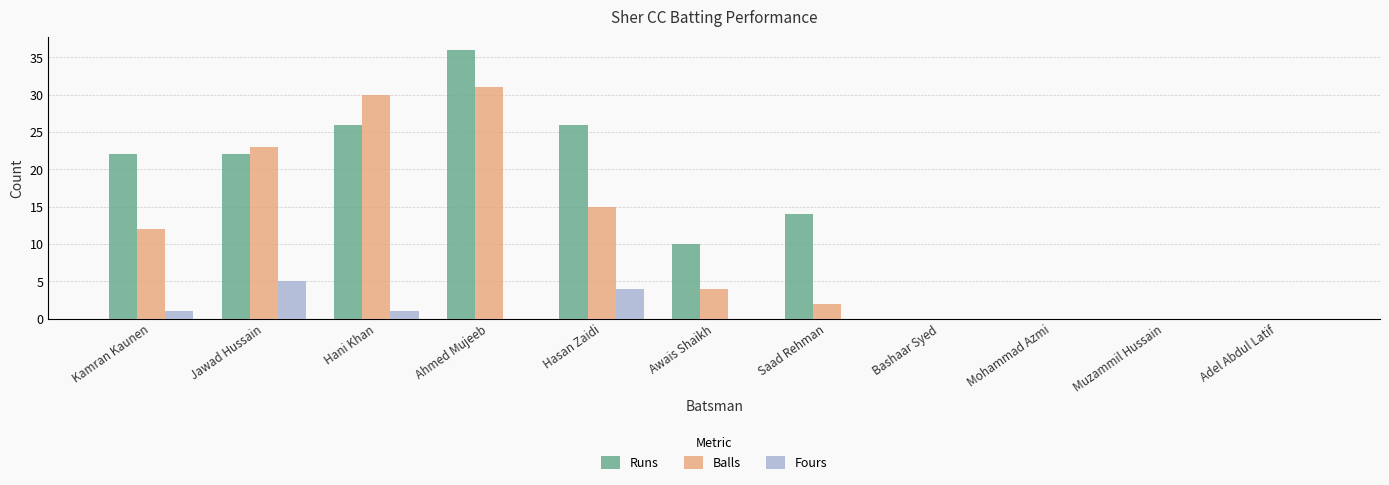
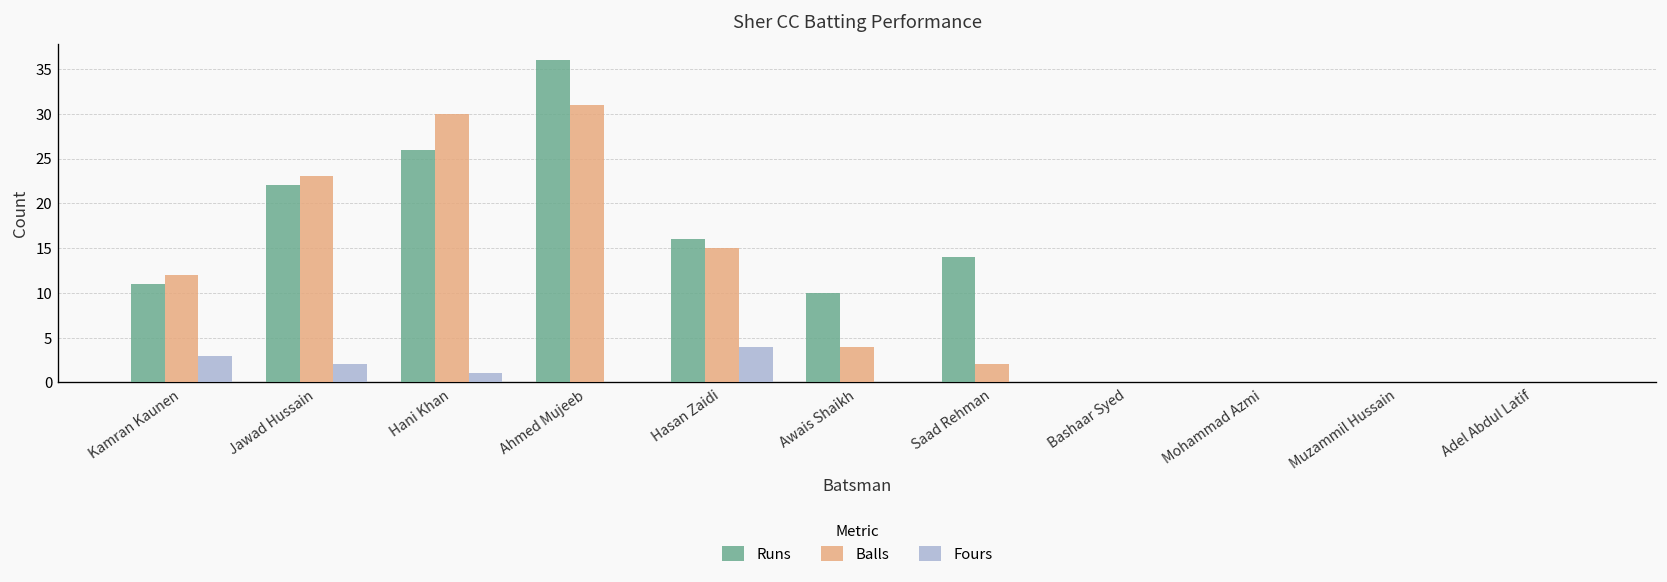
  {
    "Runs": {
-     "Kamran Kaunen": 22,
+     "Kamran Kaunen": 11,
      "Jawad Hussain": 22,
      "Hani Khan": 26,
      "Ahmed Mujeeb": 36,
-     "Hasan Zaidi": 26,
+     "Hasan Zaidi": 16,
      "Awais Shaikh": 10,
      "Saad Rehman": 14,
      "Bashaar Syed": 0,
      "Mohammad Azmi": 0,
      "Muzammil Hussain": 0,
      "Adel Abdul Latif": 0
    },
    "Balls": {
      "Kamran Kaunen": 12,
      "Jawad Hussain": 23,
      "Hani Khan": 30,
      "Ahmed Mujeeb": 31,
      "Hasan Zaidi": 15,
      "Awais Shaikh": 4,
      "Saad Rehman": 2,
      "Bashaar Syed": 0,
      "Mohammad Azmi": 0,
      "Muzammil Hussain": 0,
      "Adel Abdul Latif": 0
    },
    "Fours": {
-     "Kamran Kaunen": 1,
-     "Jawad Hussain": 5,
+     "Kamran Kaunen": 3,
+     "Jawad Hussain": 2,
      "Hani Khan": 1,
      "Ahmed Mujeeb": 0,
      "Hasan Zaidi": 4,
      "Awais Shaikh": 0,
      "Saad Rehman": 0,
      "Bashaar Syed": 0,
      "Mohammad Azmi": 0,
      "Muzammil Hussain": 0,
      "Adel Abdul Latif": 0
    }
  }
